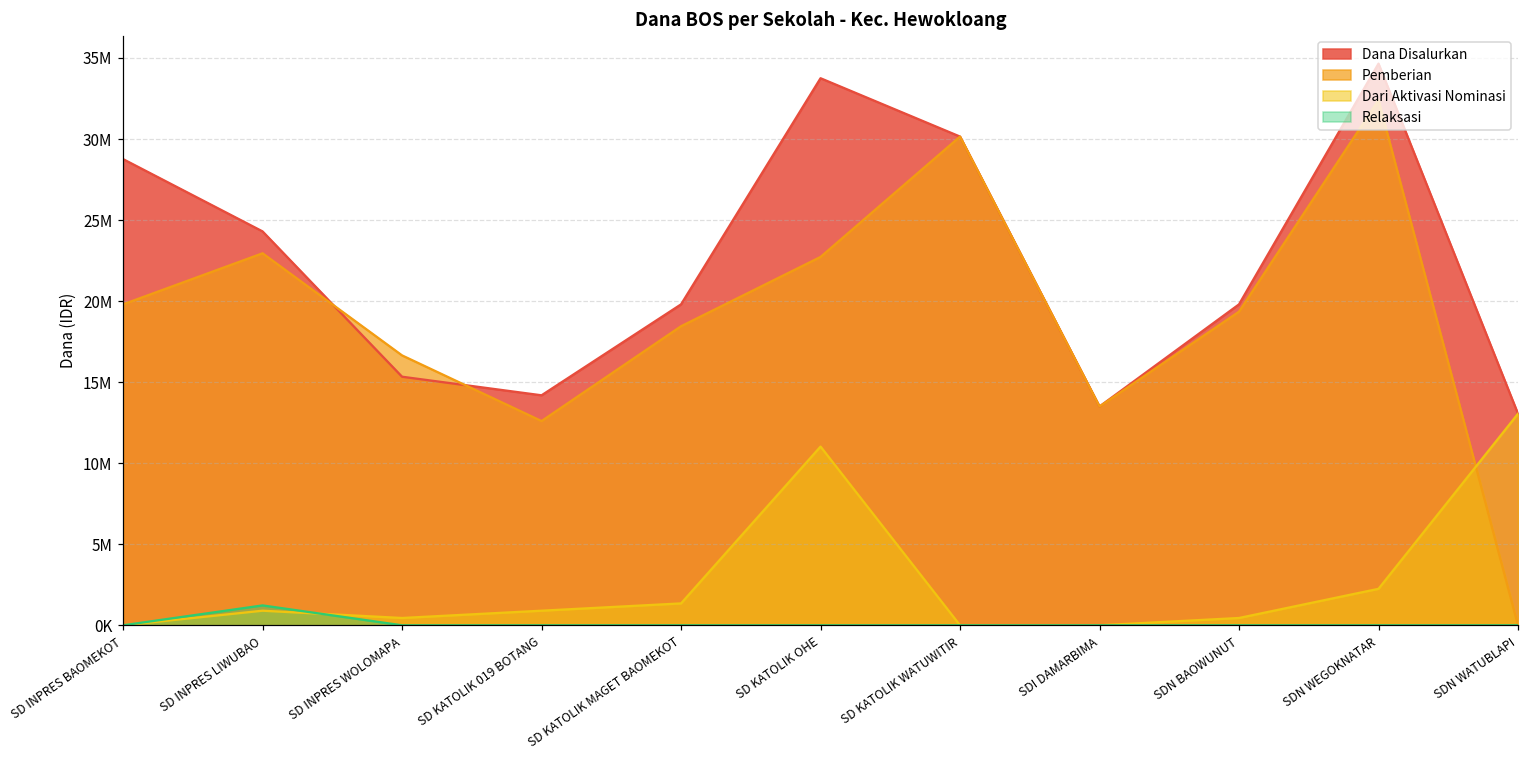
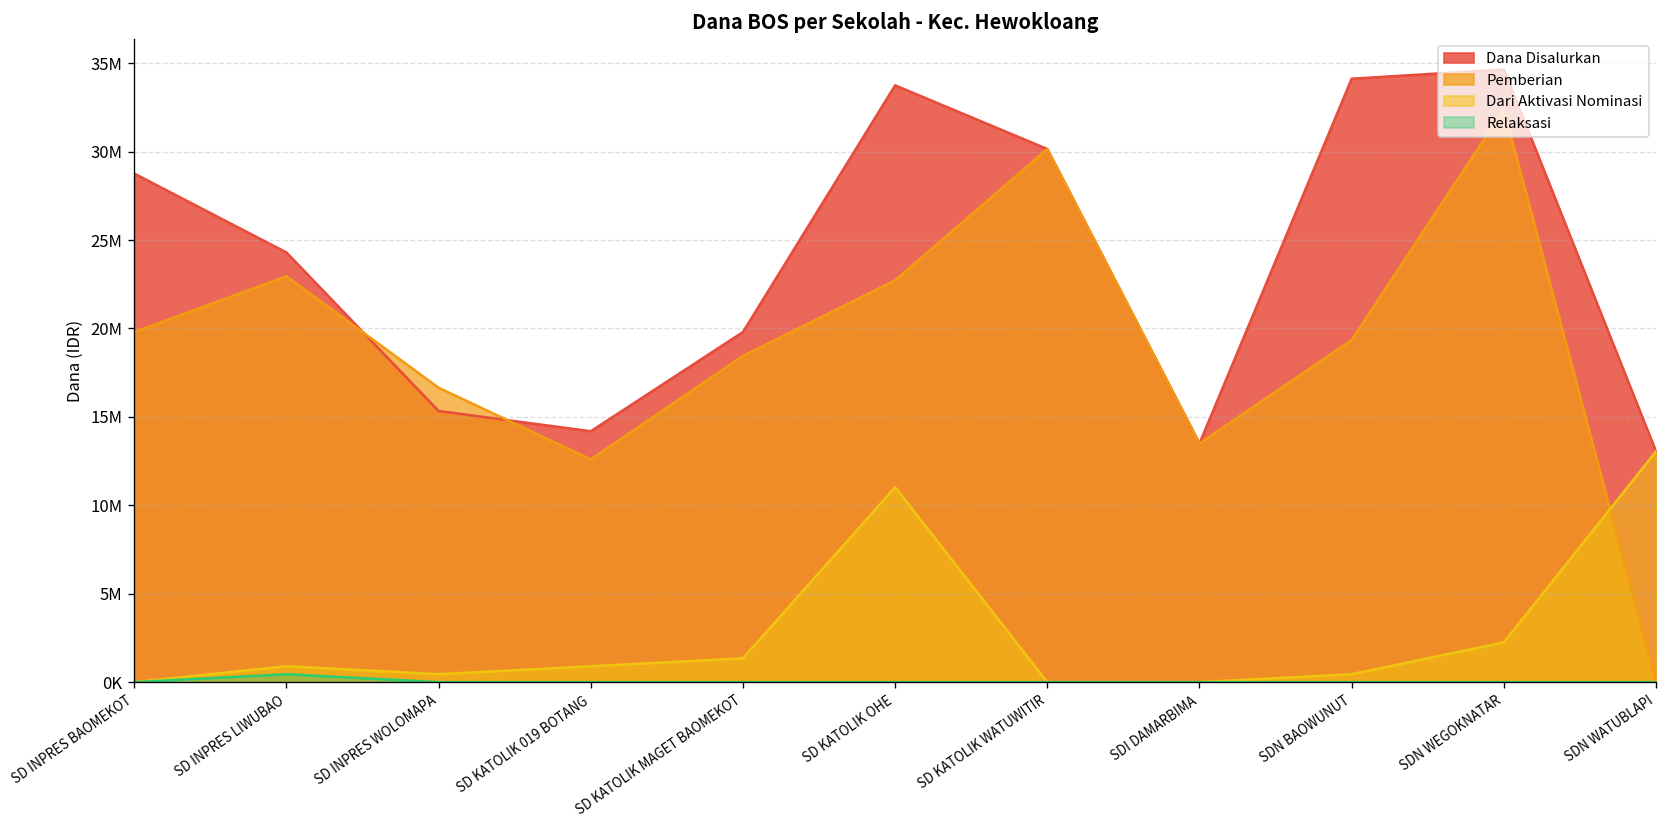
  {
    "Dana Disalurkan": {
      "SD INPRES BAOMEKOT": 28800000,
      "SD INPRES LIWUBAO": 24300000,
      "SD INPRES WOLOMAPA": 15300000,
      "SD KATOLIK 019 BOTANG": 14200000,
      "SD KATOLIK MAGET BAOMEKOT": 19800000,
      "SD KATOLIK OHE": 33800000,
-     "SDN BAOWUNUT": 19800000
+     "SDN BAOWUNUT": 34100000
    },
    "Relaksasi": {
-     "SD INPRES LIWUBAO": 1200000,
+     "SD INPRES LIWUBAO": 500000,
      "SD INPRES WOLOMAPA": 0,
      "SD KATOLIK 019 BOTANG": 0,
      "SD KATOLIK MAGET BAOMEKOT": 0,
      "SD KATOLIK OHE": 0,
      "SDN BAOWUNUT": 0,
      "SDN WEGOKNATAR": 0
    }
  }
